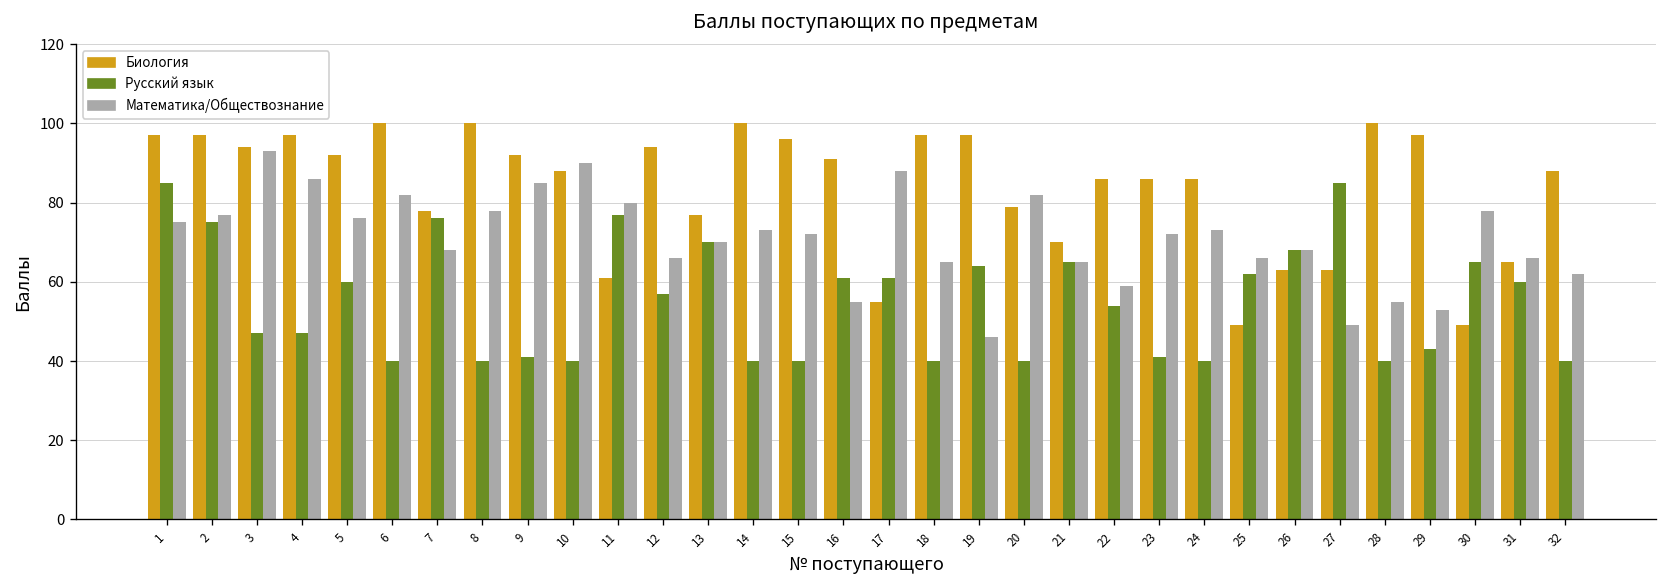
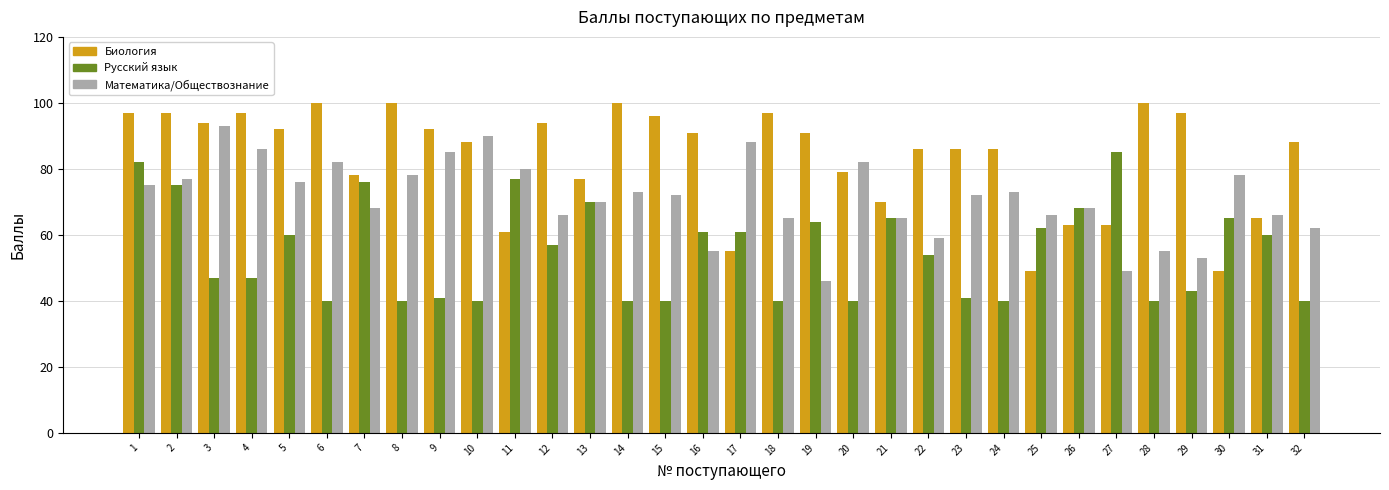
  {
    "Биология": {
      "1": 97,
      "2": 97,
      "3": 94,
      "4": 97,
      "5": 92,
      "6": 100,
      "7": 78,
      "8": 100,
      "9": 92,
      "10": 88,
      "11": 61,
      "12": 94,
      "13": 77,
      "14": 100,
      "15": 96,
      "16": 91,
      "17": 55,
      "18": 97,
-     "19": 97,
+     "19": 91,
      "20": 79,
      "21": 70,
      "22": 86,
      "23": 86,
      "24": 86,
      "25": 49,
      "26": 63,
      "27": 63,
      "28": 100,
      "29": 97,
      "30": 49,
      "31": 65,
      "32": 88
    },
    "Русский язык": {
-     "1": 85,
+     "1": 82,
      "2": 75,
      "3": 47,
      "4": 47,
      "5": 60,
      "6": 40,
      "7": 76,
      "8": 40,
      "9": 41,
      "10": 40,
      "11": 77,
      "12": 57,
      "13": 70,
      "14": 40,
      "15": 40,
      "16": 61,
      "17": 61,
      "18": 40,
      "19": 64,
      "20": 40,
      "21": 65,
      "22": 54,
      "23": 41,
      "24": 40,
      "25": 62,
      "26": 68,
      "27": 85,
      "28": 40,
      "29": 43,
      "30": 65,
      "31": 60,
      "32": 40
    },
    "Математика/Обществознание": {
      "1": 75,
      "2": 77,
      "3": 93,
      "4": 86,
      "5": 76,
      "6": 82,
      "7": 68,
      "8": 78,
      "9": 85,
      "10": 90,
      "11": 80,
      "12": 66,
      "13": 70,
      "14": 73,
      "15": 72,
      "16": 55,
      "17": 88,
      "18": 65,
      "19": 46,
      "20": 82,
      "21": 65,
      "22": 59,
      "23": 72,
      "24": 73,
      "25": 66,
      "26": 68,
      "27": 49,
      "28": 55,
      "29": 53,
      "30": 78,
      "31": 66,
      "32": 62
    }
  }
